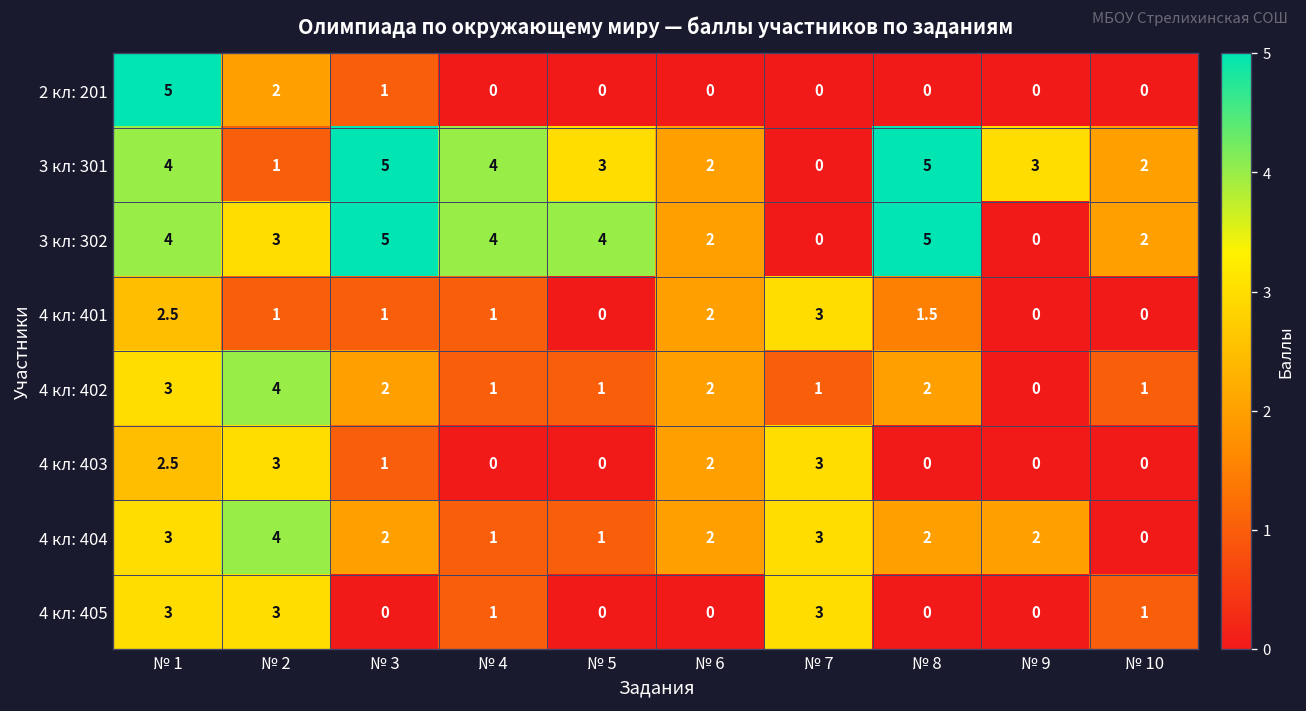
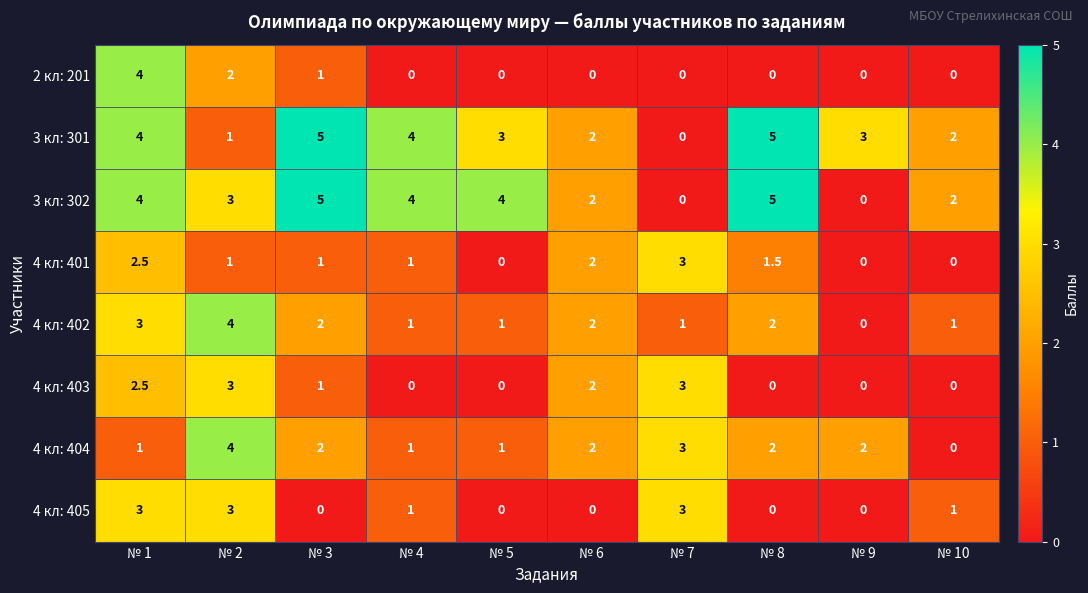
  {
    "2 кл: 201": {
-     "№ 1": 5,
+     "№ 1": 4,
      "№ 2": 2,
      "№ 3": 1,
      "№ 4": 0,
      "№ 5": 0,
      "№ 6": 0,
      "№ 7": 0,
      "№ 8": 0,
      "№ 9": 0,
      "№ 10": 0
    },
    "3 кл: 301": {
      "№ 1": 4,
      "№ 2": 1,
      "№ 3": 5,
      "№ 4": 4,
      "№ 5": 3,
      "№ 6": 2,
      "№ 7": 0,
      "№ 8": 5,
      "№ 9": 3,
      "№ 10": 2
    },
    "3 кл: 302": {
      "№ 1": 4,
      "№ 2": 3,
      "№ 3": 5,
      "№ 4": 4,
      "№ 5": 4,
      "№ 6": 2,
      "№ 7": 0,
      "№ 8": 5,
      "№ 9": 0,
      "№ 10": 2
    },
    "4 кл: 401": {
      "№ 1": 2.5,
      "№ 2": 1,
      "№ 3": 1,
      "№ 4": 1,
      "№ 5": 0,
      "№ 6": 2,
      "№ 7": 3,
      "№ 8": 1.5,
      "№ 9": 0,
      "№ 10": 0
    },
    "4 кл: 402": {
      "№ 1": 3,
      "№ 2": 4,
      "№ 3": 2,
      "№ 4": 1,
      "№ 5": 1,
      "№ 6": 2,
      "№ 7": 1,
      "№ 8": 2,
      "№ 9": 0,
      "№ 10": 1
    },
    "4 кл: 403": {
      "№ 1": 2.5,
      "№ 2": 3,
      "№ 3": 1,
      "№ 4": 0,
      "№ 5": 0,
      "№ 6": 2,
      "№ 7": 3,
      "№ 8": 0,
      "№ 9": 0,
      "№ 10": 0
    },
    "4 кл: 404": {
-     "№ 1": 3,
+     "№ 1": 1,
      "№ 2": 4,
      "№ 3": 2,
      "№ 4": 1,
      "№ 5": 1,
      "№ 6": 2,
      "№ 7": 3,
      "№ 8": 2,
      "№ 9": 2,
      "№ 10": 0
    },
    "4 кл: 405": {
      "№ 1": 3,
      "№ 2": 3,
      "№ 3": 0,
      "№ 4": 1,
      "№ 5": 0,
      "№ 6": 0,
      "№ 7": 3,
      "№ 8": 0,
      "№ 9": 0,
      "№ 10": 1
    }
  }
